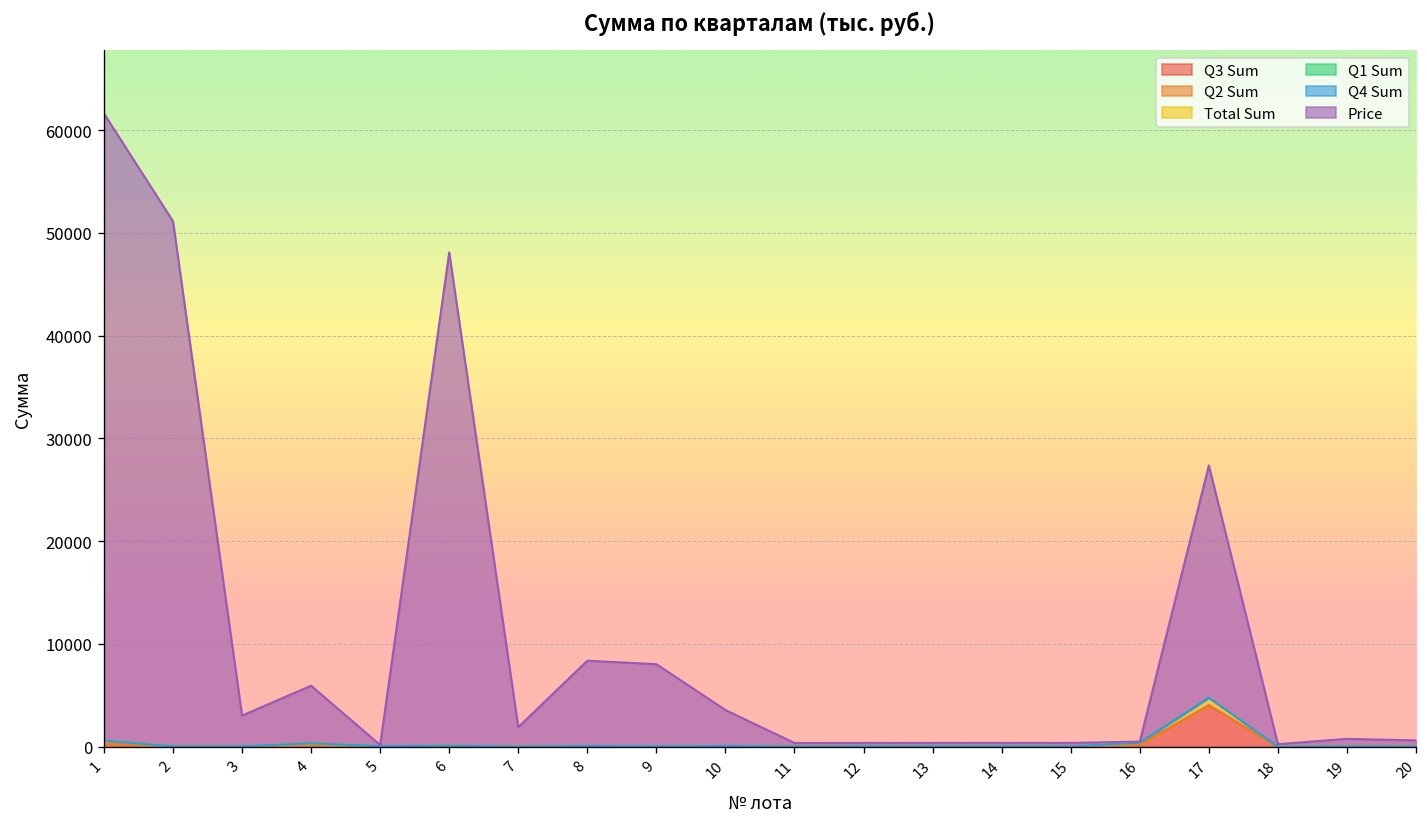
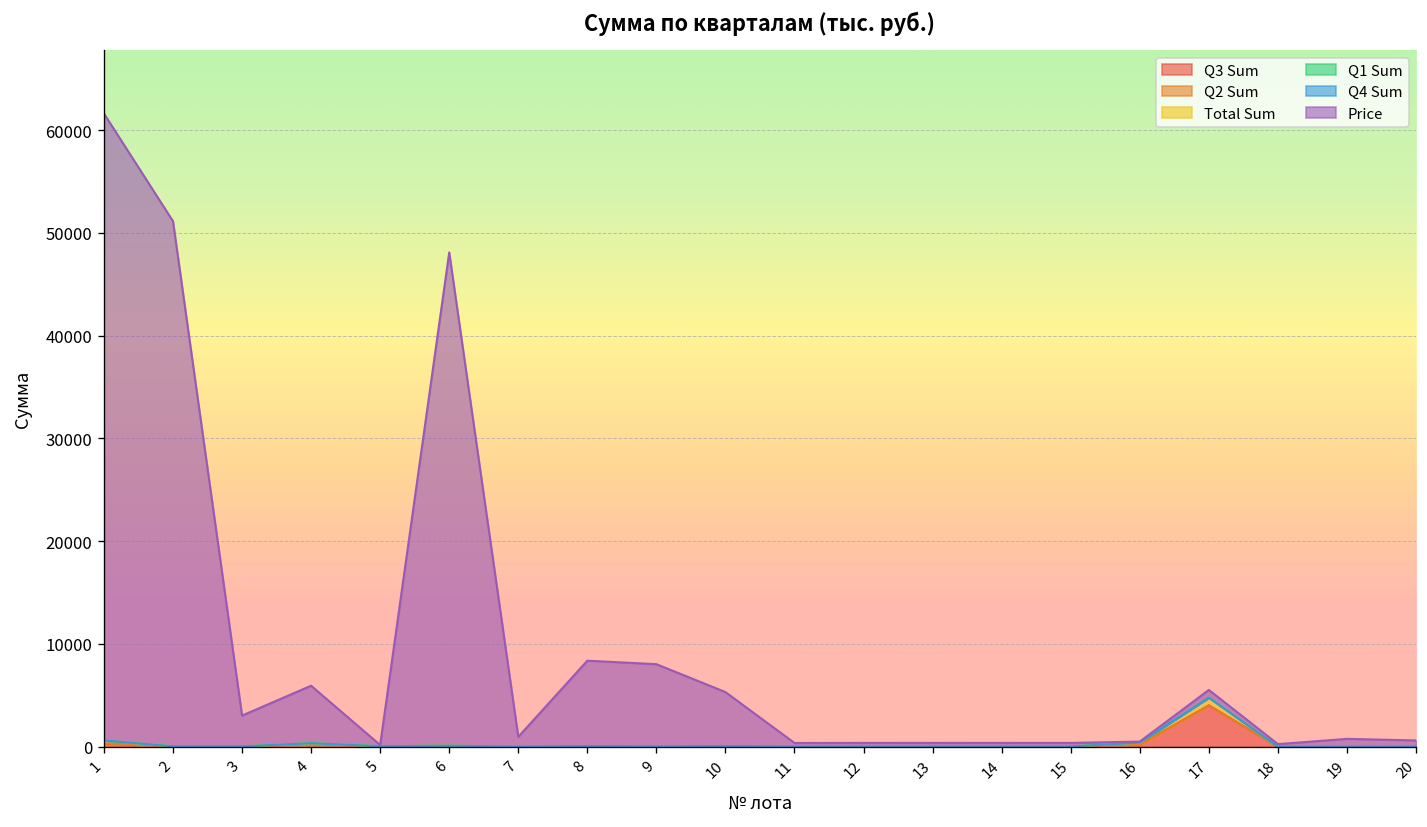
  {
    "Q2 Sum": {
      "1": 0,
      "17": 4000
    },
    "Q4 Sum": {
      "1": 0
    },
    "Price": {
      "1": 61000,
      "2": 51000,
      "3": 3000,
      "4": 6000,
      "6": 48000,
-     "7": 2000,
+     "7": 1000,
      "8": 8000,
      "9": 8000,
-     "10": 4000,
+     "10": 5000,
      "11": 0,
      "12": 0,
      "13": 0,
      "14": 0,
      "15": 0,
-     "17": 23000,
+     "17": 1000,
      "19": 1000,
      "20": 1000
    }
  }
